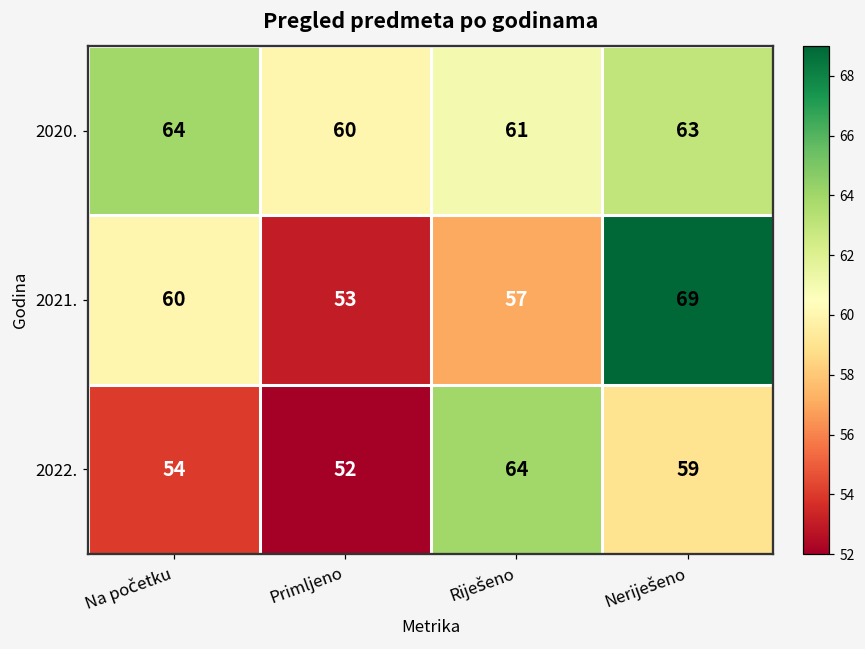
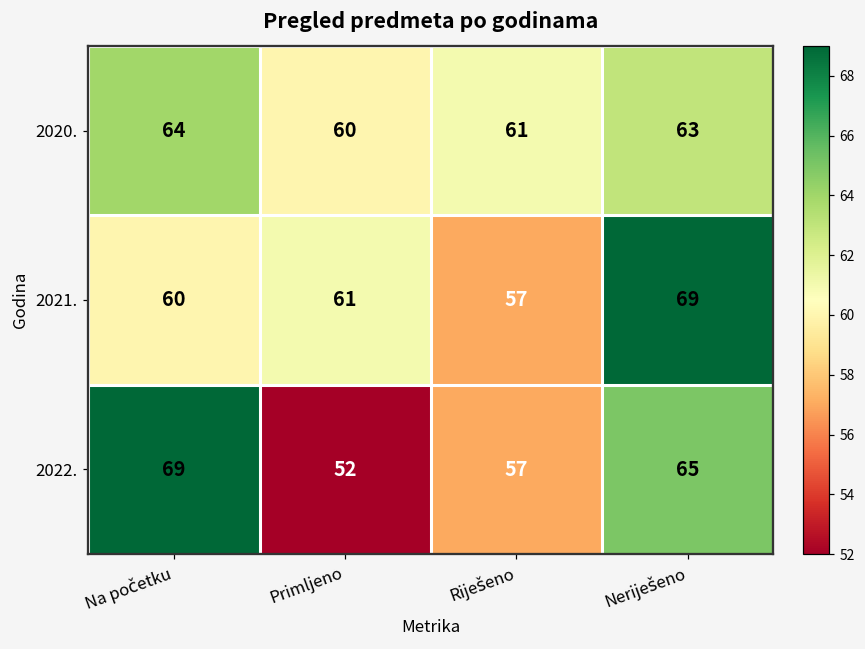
  {
    "2020.": {
      "Na početku": 64,
      "Primljeno": 60,
      "Riješeno": 61,
      "Neriješeno": 63
    },
    "2021.": {
      "Na početku": 60,
-     "Primljeno": 53,
+     "Primljeno": 61,
      "Riješeno": 57,
      "Neriješeno": 69
    },
    "2022.": {
-     "Na početku": 54,
+     "Na početku": 69,
      "Primljeno": 52,
-     "Riješeno": 64,
-     "Neriješeno": 59
+     "Riješeno": 57,
+     "Neriješeno": 65
    }
  }
